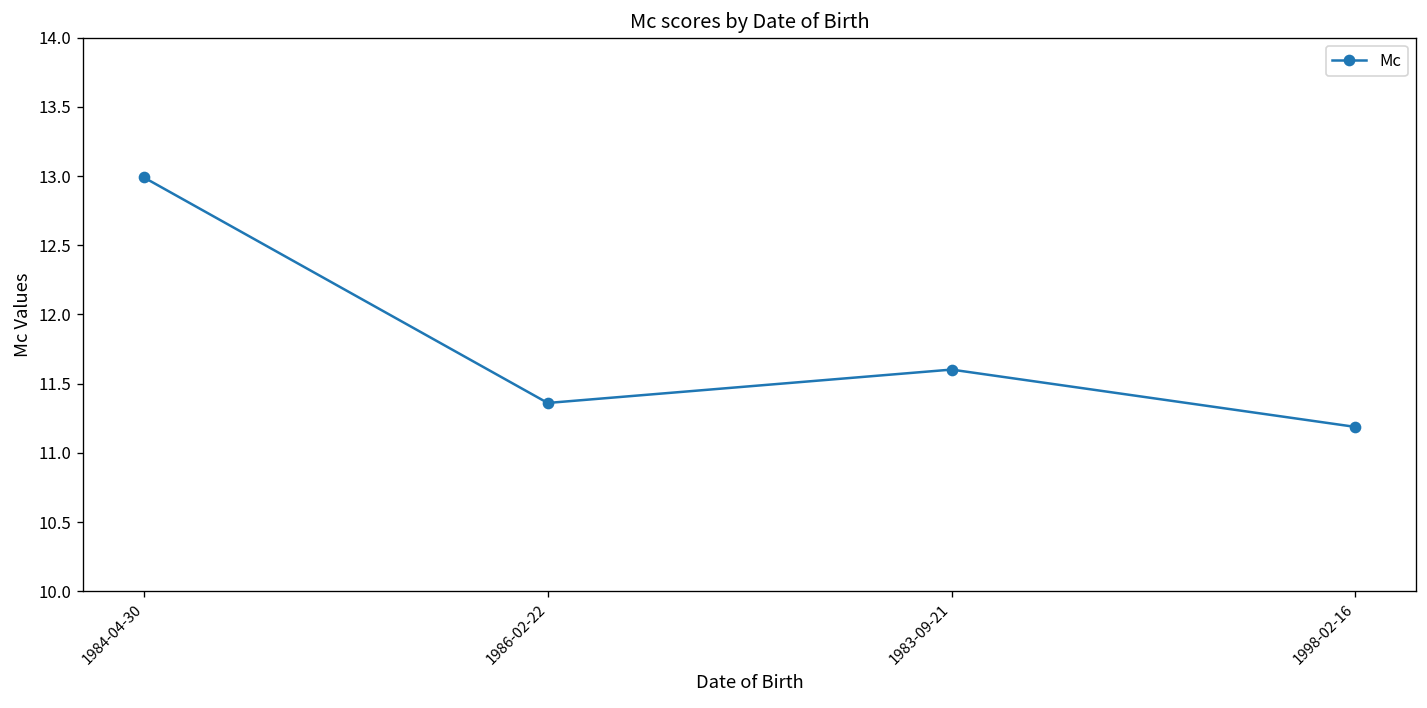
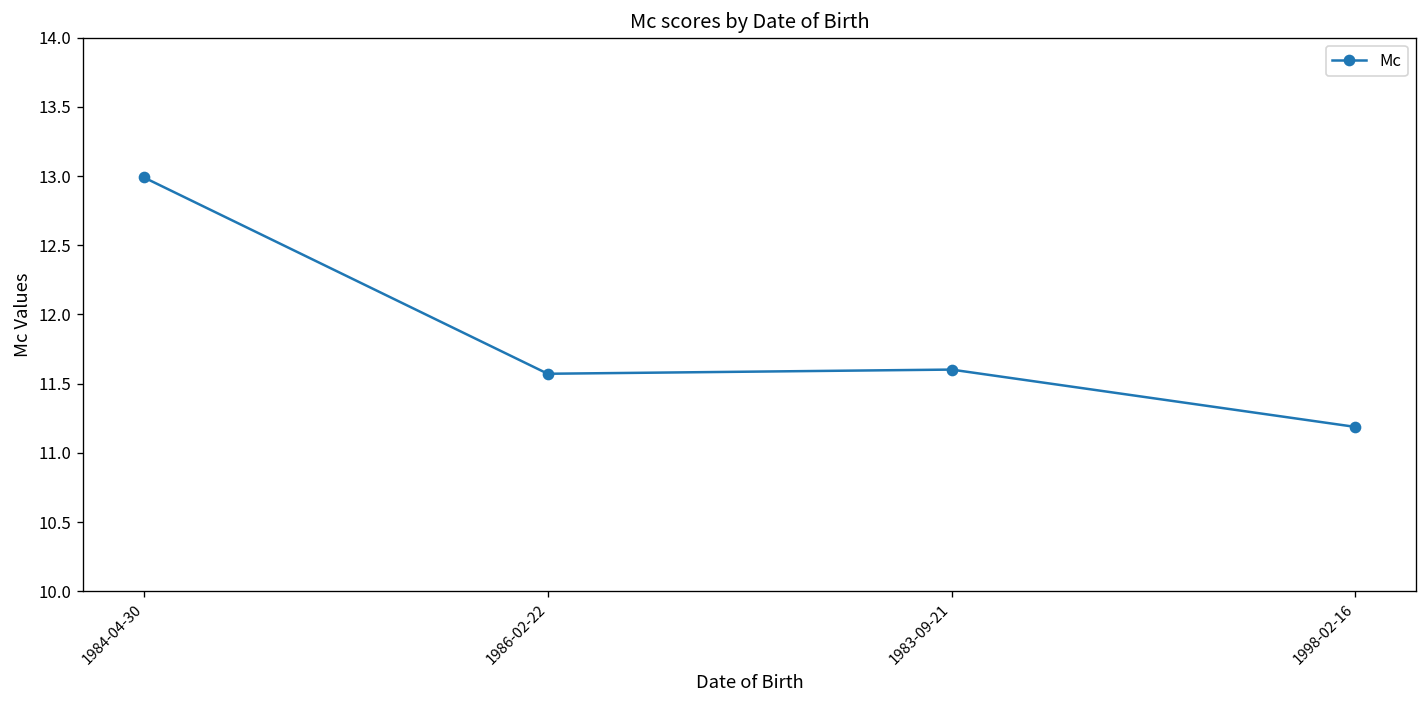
  {
    "1984-04-30": 12.99,
-   "1986-02-22": 11.36,
+   "1986-02-22": 11.57,
    "1983-09-21": 11.60,
    "1998-02-16": 11.19
  }
